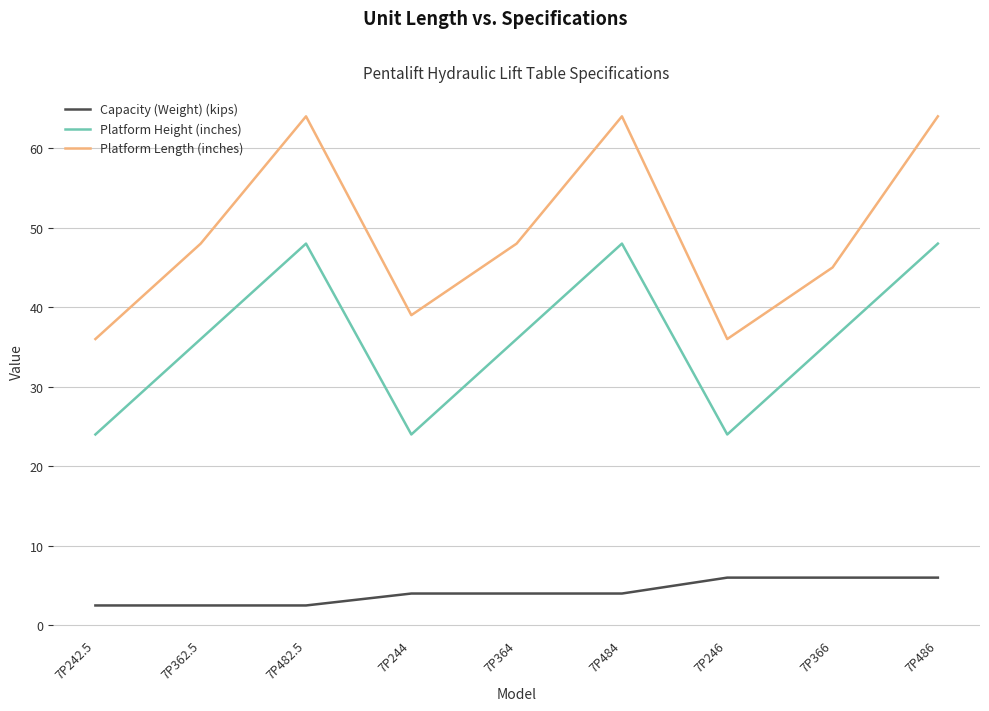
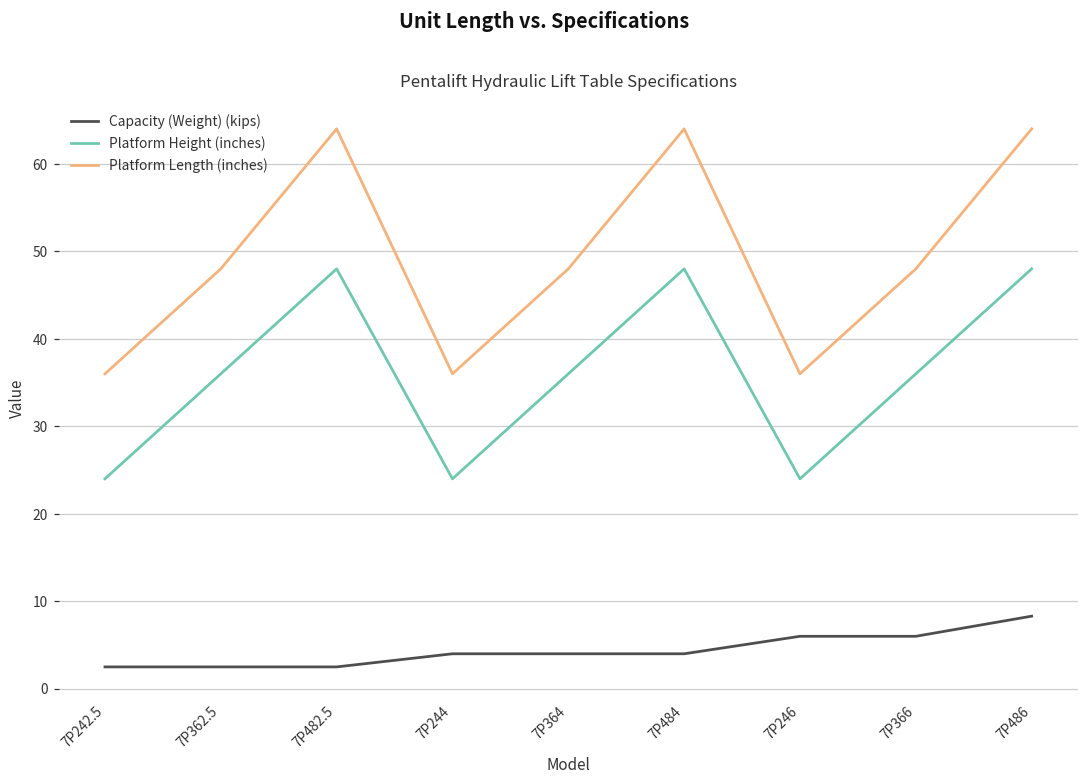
  {
    "Capacity (Weight) (kips)": {
      "7P242.5": 3,
      "7P362.5": 3,
      "7P482.5": 3,
      "7P244": 4,
      "7P364": 4,
      "7P484": 4,
      "7P246": 6,
      "7P366": 6,
-     "7P486": 6
+     "7P486": 8
    },
    "Platform Height (inches)": {
      "7P242.5": 24,
      "7P362.5": 36,
      "7P482.5": 48,
      "7P244": 24,
      "7P364": 36,
      "7P484": 48,
      "7P246": 24,
      "7P366": 36,
      "7P486": 48
    },
    "Platform Length (inches)": {
      "7P242.5": 36,
      "7P362.5": 48,
      "7P482.5": 64,
-     "7P244": 39,
+     "7P244": 36,
      "7P364": 48,
      "7P484": 64,
      "7P246": 36,
-     "7P366": 45,
+     "7P366": 48,
      "7P486": 64
    }
  }
